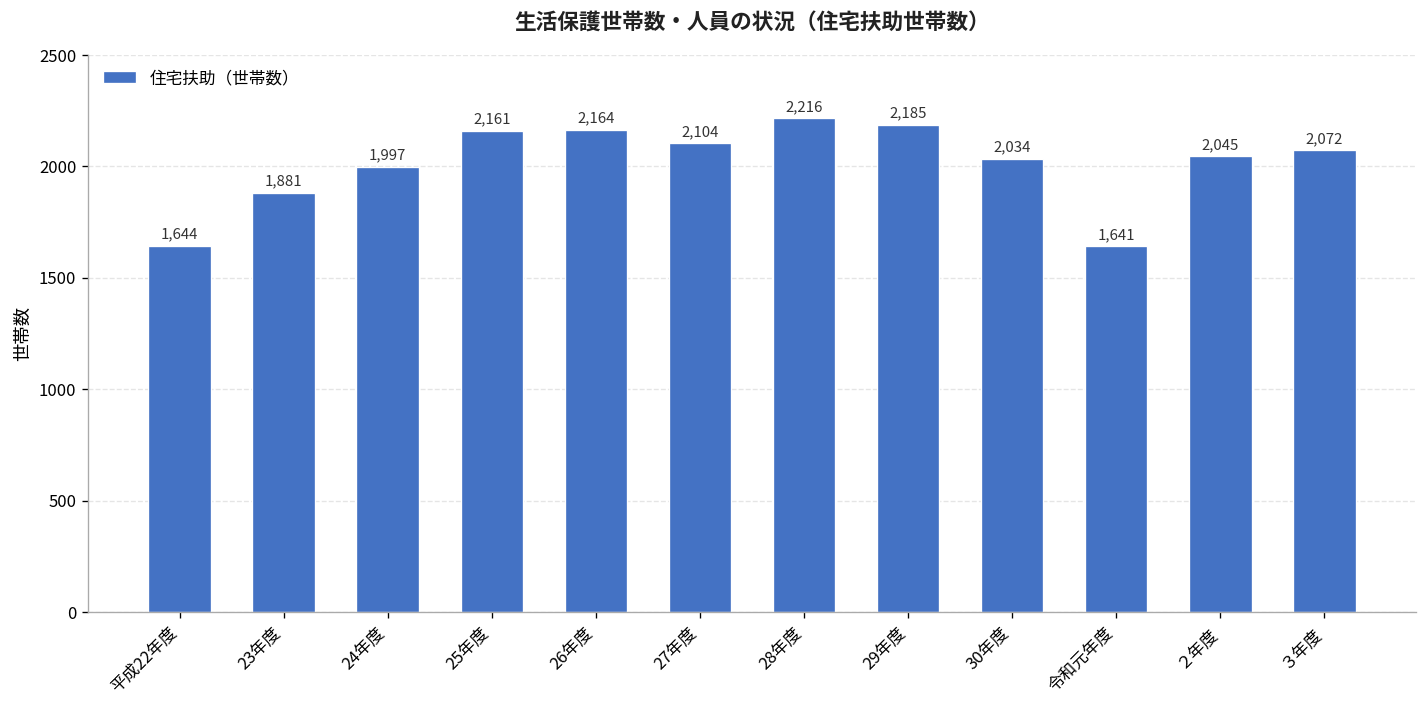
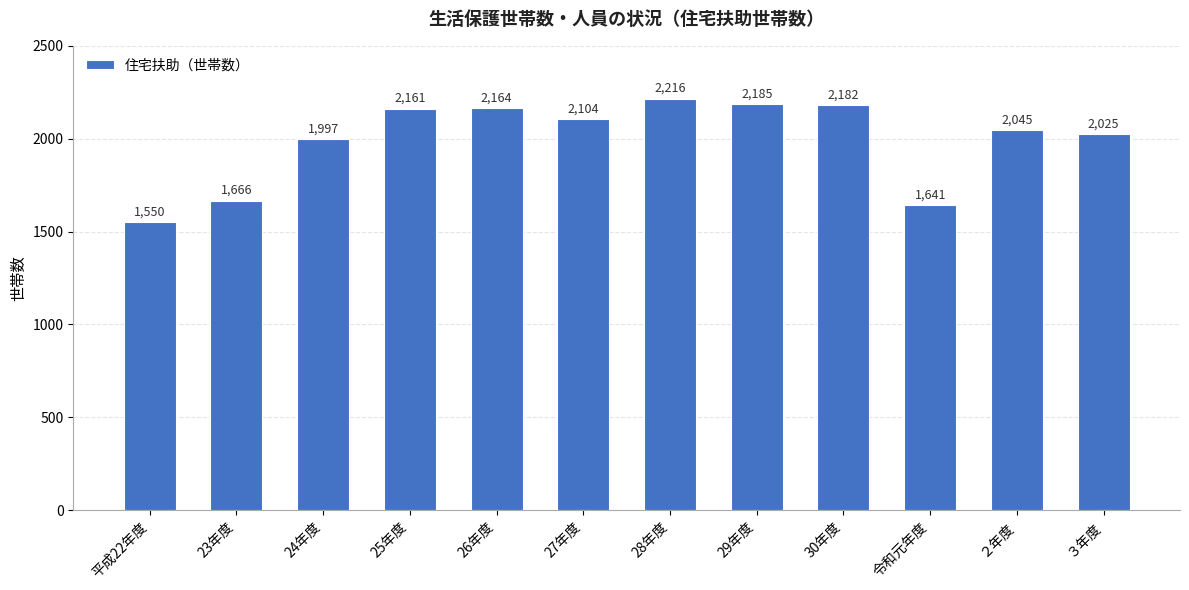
  {
-   "平成22年度": "1,644",
-   "23年度": "1,881",
+   "平成22年度": "1,550",
+   "23年度": "1,666",
    "24年度": "1,997",
    "25年度": "2,161",
    "26年度": "2,164",
    "27年度": "2,104",
    "28年度": "2,216",
    "29年度": "2,185",
-   "30年度": "2,034",
+   "30年度": "2,182",
    "令和元年度": "1,641",
    "２年度": "2,045",
-   "３年度": "2,072"
+   "３年度": "2,025"
  }
